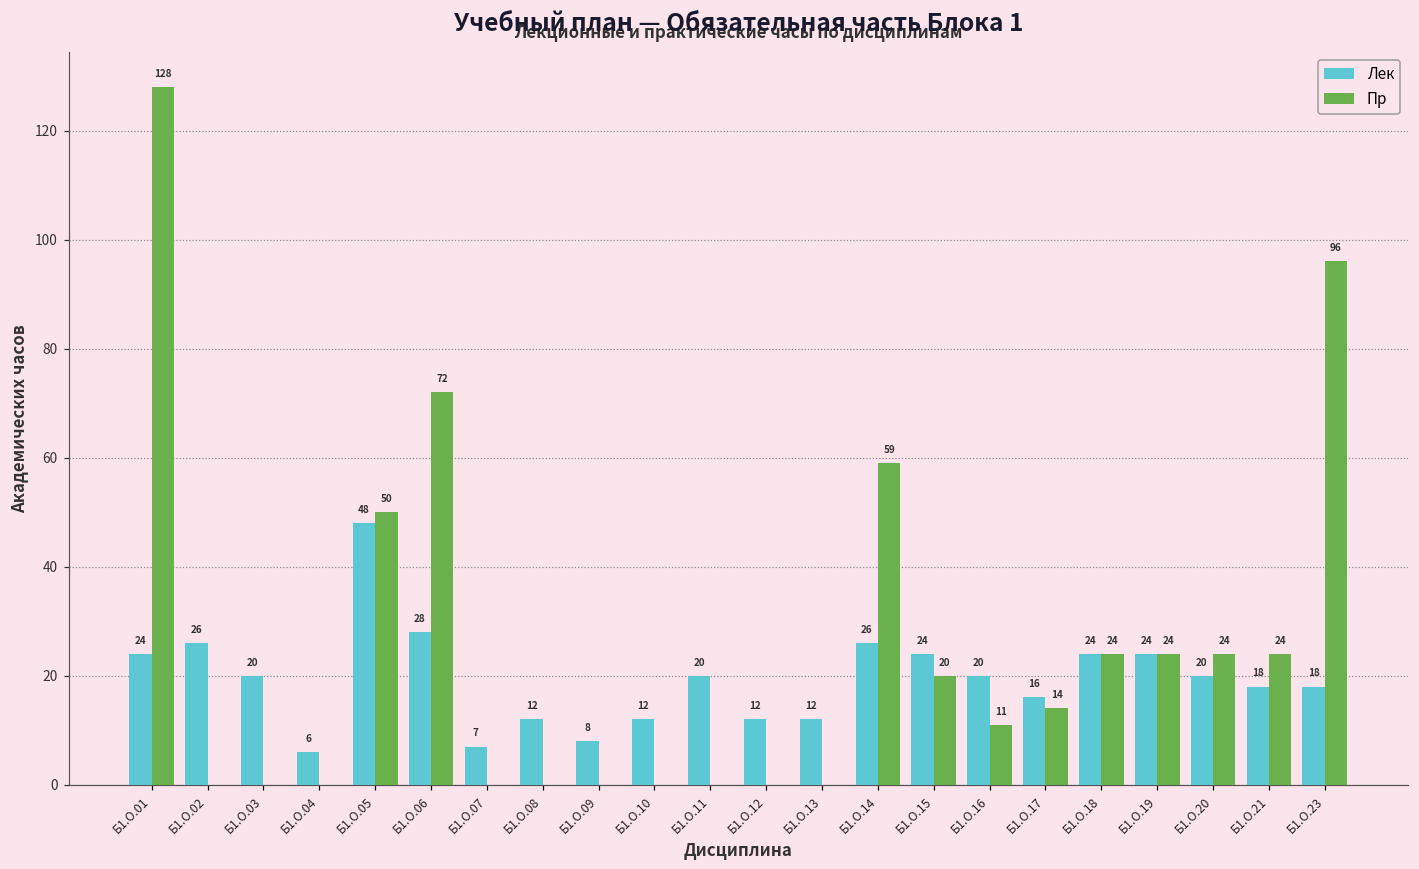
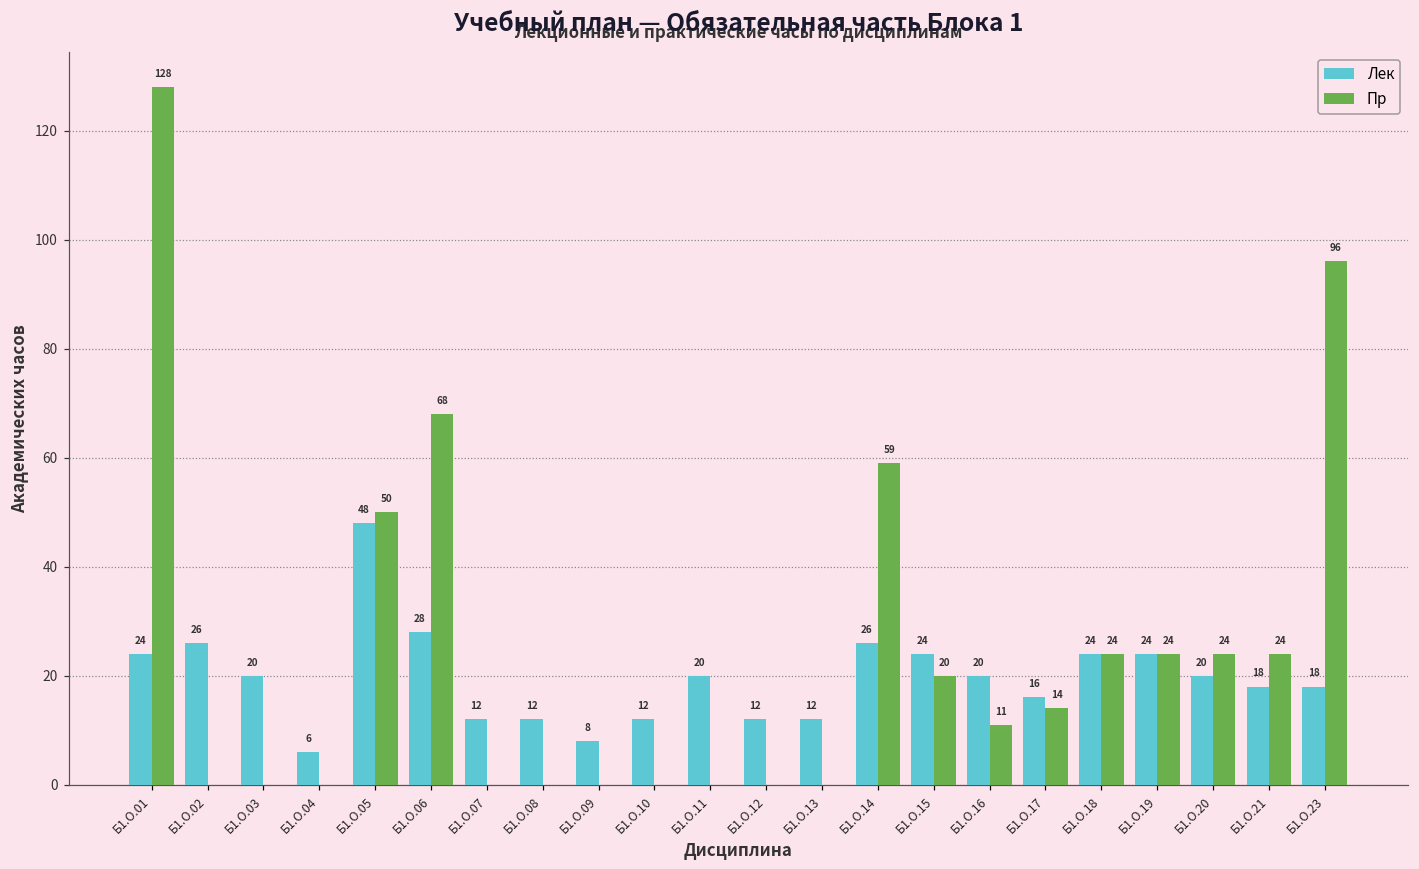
  {
    "Лек": {
      "Б1.О.01": 24,
      "Б1.О.02": 26,
      "Б1.О.03": 20,
      "Б1.О.04": 6,
      "Б1.О.05": 48,
      "Б1.О.06": 28,
-     "Б1.О.07": 7,
+     "Б1.О.07": 12,
      "Б1.О.08": 12,
      "Б1.О.09": 8,
      "Б1.О.10": 12,
      "Б1.О.11": 20,
      "Б1.О.12": 12,
      "Б1.О.13": 12,
      "Б1.О.14": 26,
      "Б1.О.15": 24,
      "Б1.О.16": 20,
      "Б1.О.17": 16,
      "Б1.О.18": 24,
      "Б1.О.19": 24,
      "Б1.О.20": 20,
      "Б1.О.21": 18,
      "Б1.О.23": 18
    },
    "Пр": {
      "Б1.О.01": 128,
      "Б1.О.05": 50,
-     "Б1.О.06": 72,
+     "Б1.О.06": 68,
      "Б1.О.14": 59,
      "Б1.О.15": 20,
      "Б1.О.16": 11,
      "Б1.О.17": 14,
      "Б1.О.18": 24,
      "Б1.О.19": 24,
      "Б1.О.20": 24,
      "Б1.О.21": 24,
      "Б1.О.23": 96
    }
  }
